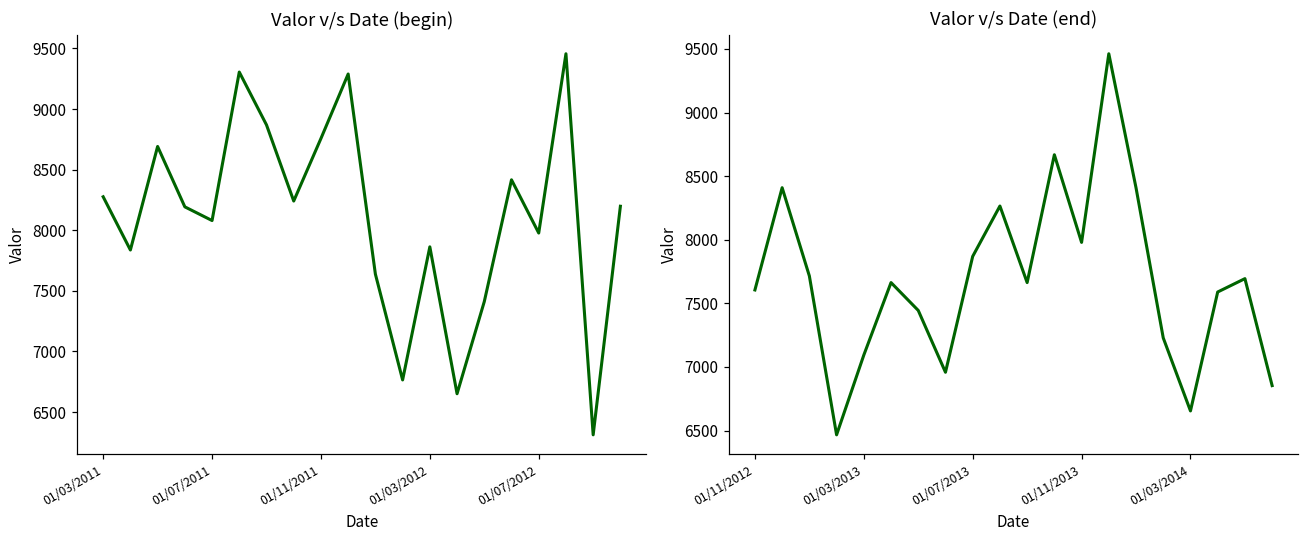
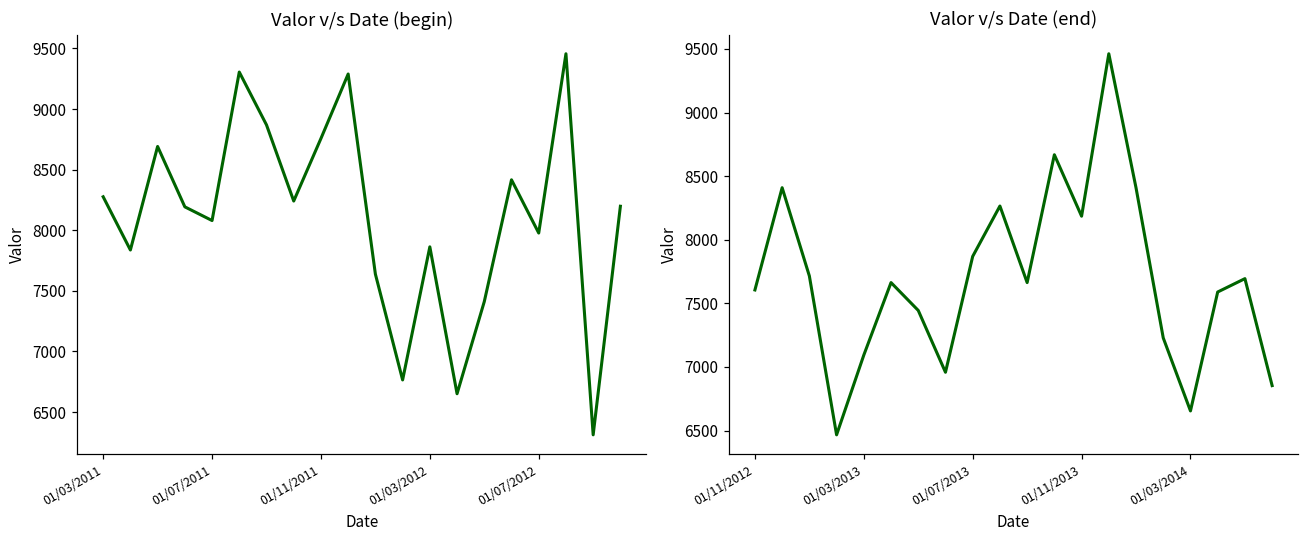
  {
    "Valor v/s Date (begin)": {
      "01/03/2011": 8280,
      "01/07/2011": 8080,
      "01/11/2011": 8760,
      "01/03/2012": 7860,
      "01/07/2012": 7980
    },
    "Valor v/s Date (end)": {
      "01/11/2012": 7610,
      "01/03/2013": 7090,
      "01/07/2013": 7870,
-     "01/11/2013": 7980,
+     "01/11/2013": 8190,
      "01/03/2014": 6650
    }
  }
